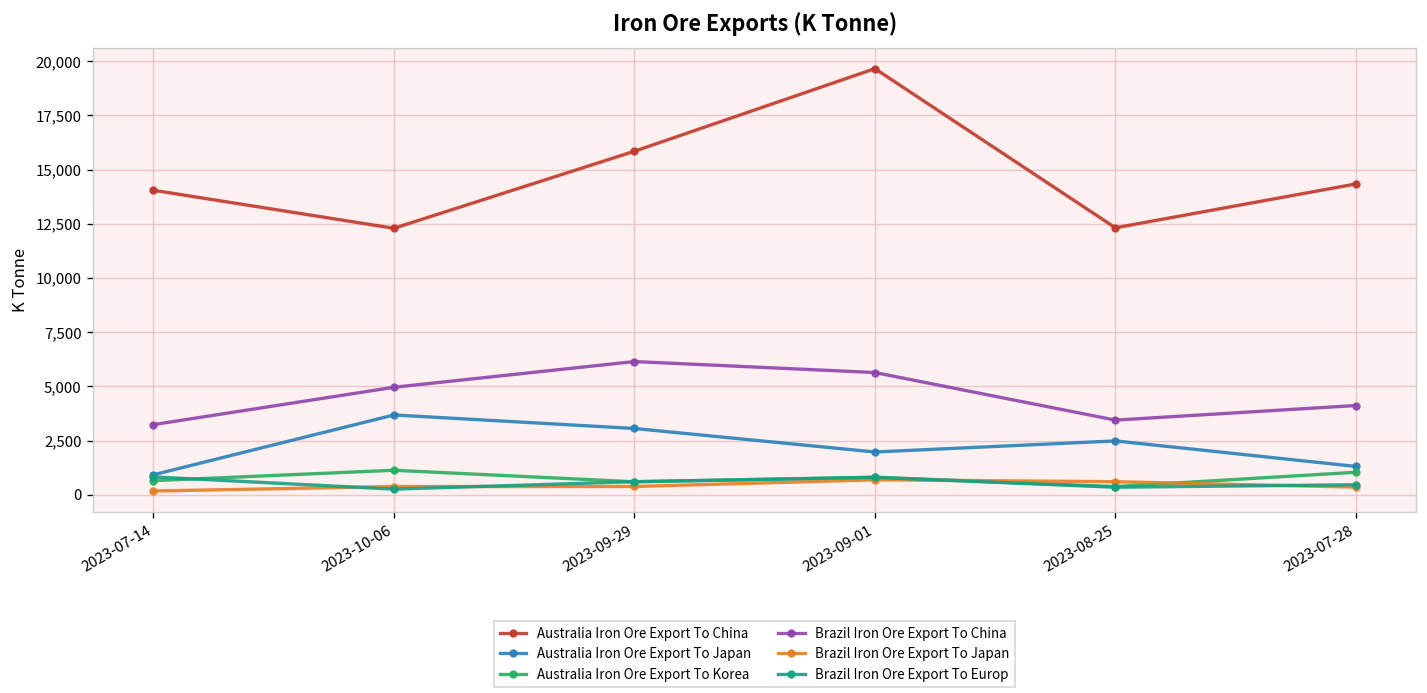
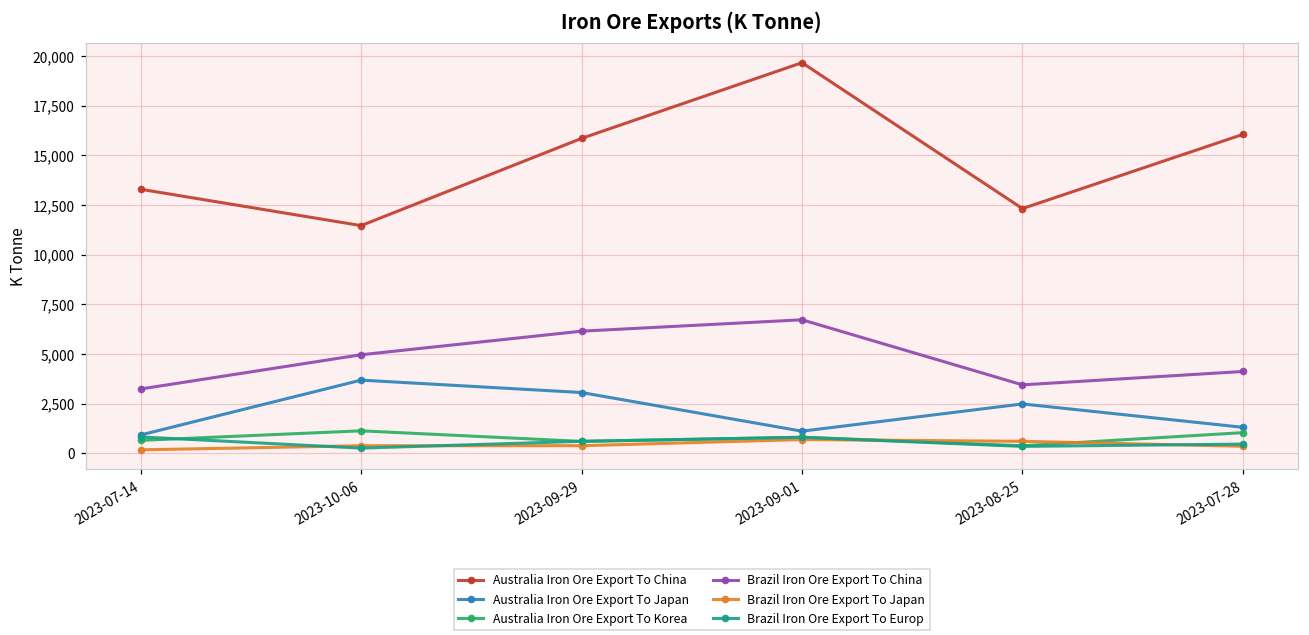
  {
    "Australia Iron Ore Export To China": {
-     "2023-07-14": "14,000",
-     "2023-10-06": "12,300",
+     "2023-07-14": "13,300",
+     "2023-10-06": "11,500",
      "2023-09-29": "15,800",
      "2023-09-01": "19,700",
      "2023-08-25": "12,300",
-     "2023-07-28": "14,300"
+     "2023-07-28": "16,000"
    },
    "Australia Iron Ore Export To Japan": {
      "2023-10-06": "3,700",
      "2023-09-29": "3,100",
-     "2023-09-01": "2,000",
+     "2023-09-01": "1,100",
      "2023-08-25": "2,500",
      "2023-07-28": "1,300"
    },
    "Brazil Iron Ore Export To China": {
      "2023-07-14": "3,200",
      "2023-10-06": "5,000",
      "2023-09-29": "6,100",
-     "2023-09-01": "5,600",
+     "2023-09-01": "6,700",
      "2023-08-25": "3,400",
      "2023-07-28": "4,100"
    },
    "Brazil Iron Ore Export To Japan": {
      "2023-07-14": "200",
      "2023-09-29": "400",
      "2023-08-25": "600"
    }
  }
